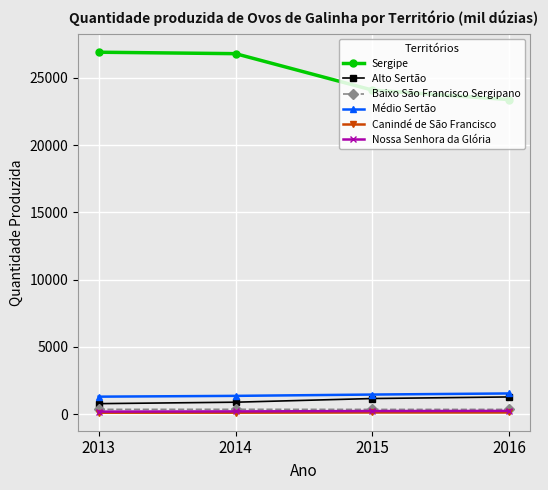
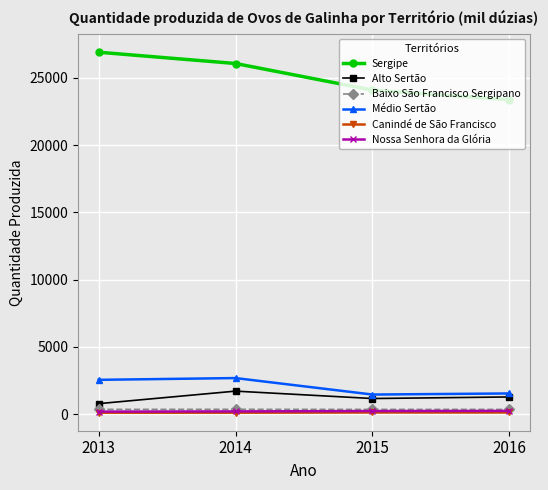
  {
    "Sergipe": {
      "2013": 26900,
-     "2014": 26800
+     "2014": 26100
    },
    "Alto Sertão": {
      "2013": 800,
-     "2014": 900,
+     "2014": 1700,
      "2015": 1200,
      "2016": 1300
    },
    "Médio Sertão": {
-     "2013": 1300,
-     "2014": 1300,
+     "2013": 2500,
+     "2014": 2700,
      "2015": 1400,
      "2016": 1500
    }
  }
